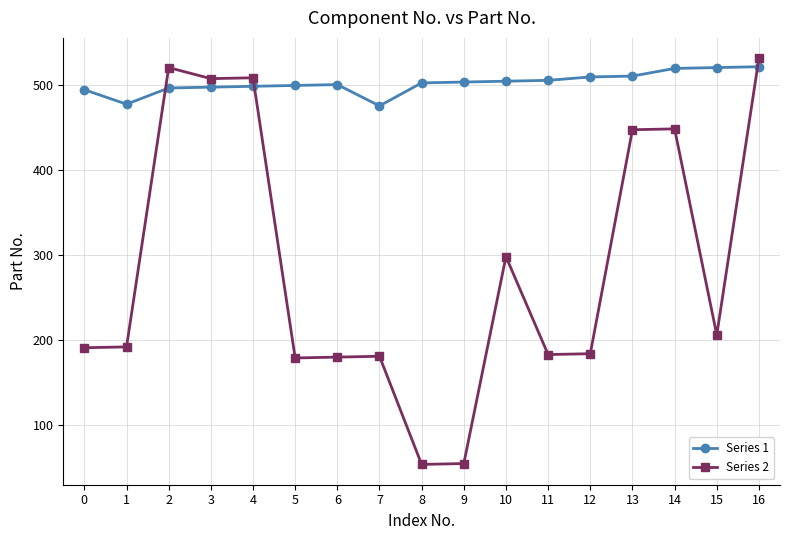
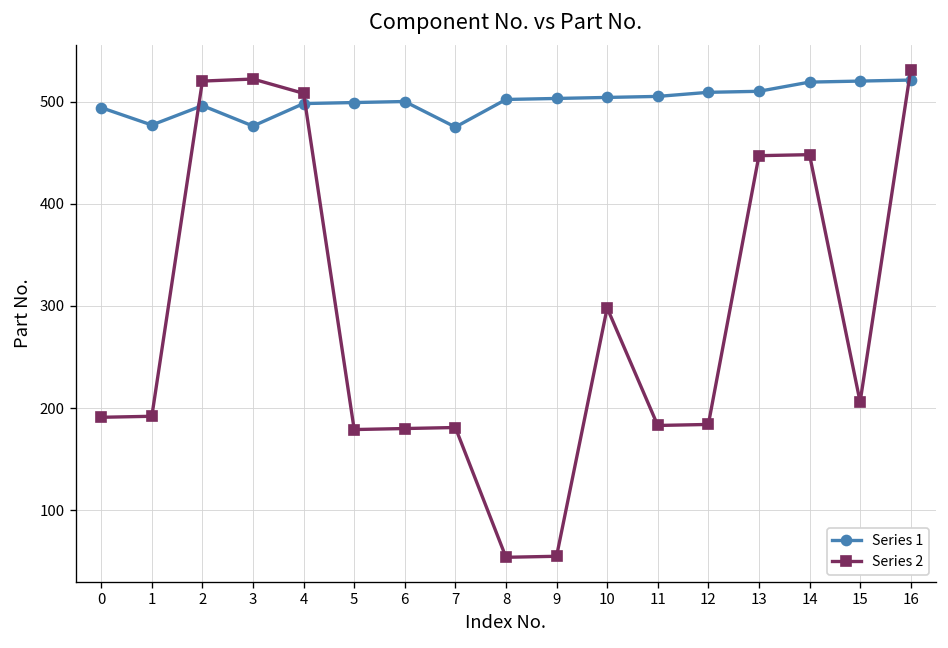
  {
    "Series 1": {
      "0": 490,
      "1": 480,
      "2": 500,
-     "3": 500,
+     "3": 480,
      "4": 500,
      "5": 500,
      "6": 500,
      "7": 480,
      "8": 500,
      "9": 500,
      "10": 500,
      "11": 510,
      "12": 510,
      "13": 510,
      "14": 520,
      "15": 520,
      "16": 520
    },
    "Series 2": {
      "0": 190,
      "1": 190,
      "2": 520,
-     "3": 510,
+     "3": 520,
      "4": 510,
      "5": 180,
      "6": 180,
      "7": 180,
      "8": 50,
      "9": 60,
      "10": 300,
      "11": 180,
      "12": 180,
      "13": 450,
      "14": 450,
      "15": 210,
      "16": 530
    }
  }
